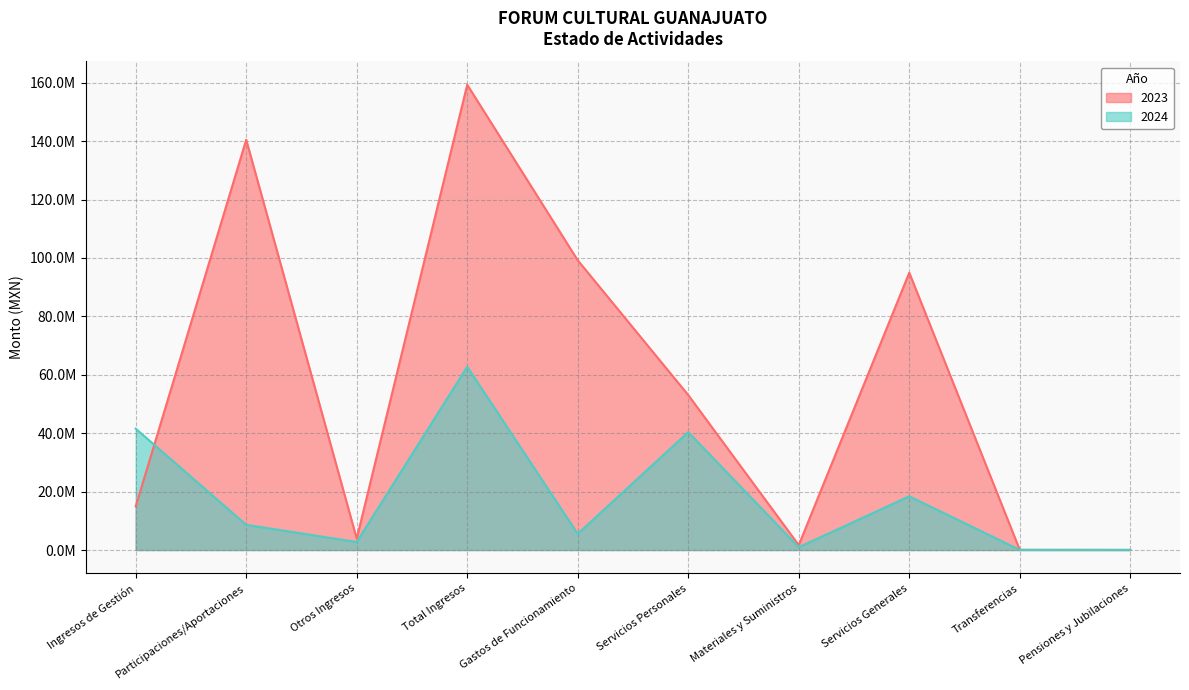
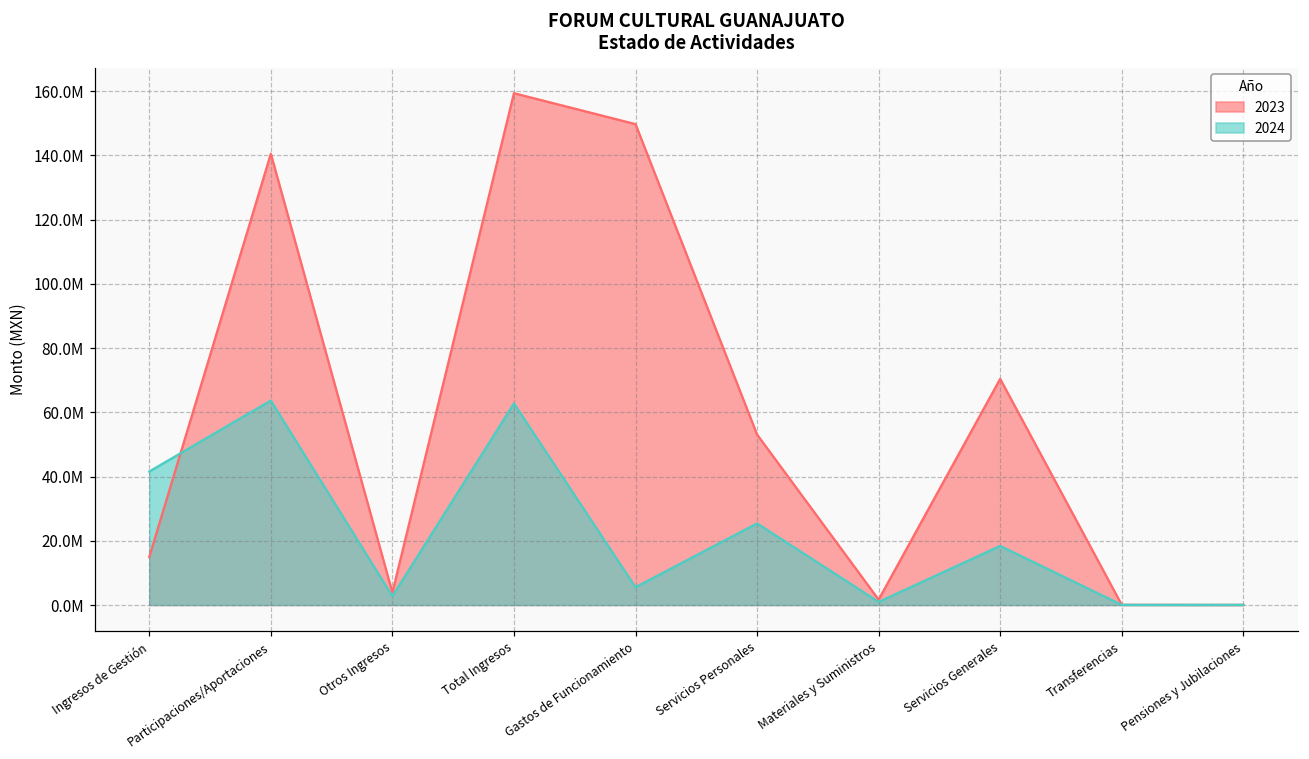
  {
    "2023": {
      "Ingresos de Gestión": 15000000,
      "Participaciones/Aportaciones": 140000000,
      "Otros Ingresos": 4000000,
      "Total Ingresos": 159000000,
-     "Gastos de Funcionamiento": 99000000,
+     "Gastos de Funcionamiento": 150000000,
      "Servicios Personales": 53000000,
-     "Servicios Generales": 95000000
+     "Servicios Generales": 70000000
    },
    "2024": {
      "Ingresos de Gestión": 42000000,
-     "Participaciones/Aportaciones": 9000000,
+     "Participaciones/Aportaciones": 64000000,
      "Otros Ingresos": 3000000,
      "Total Ingresos": 63000000,
      "Gastos de Funcionamiento": 6000000,
-     "Servicios Personales": 40000000,
+     "Servicios Personales": 25000000,
      "Servicios Generales": 18000000
    }
  }
